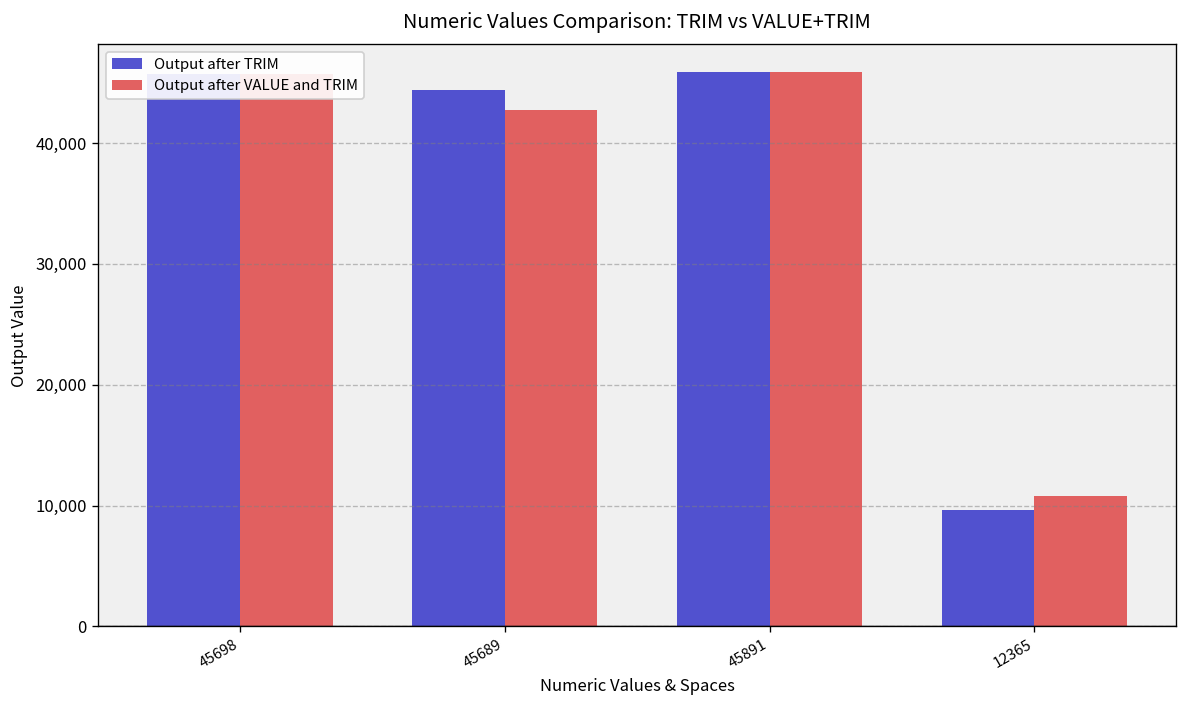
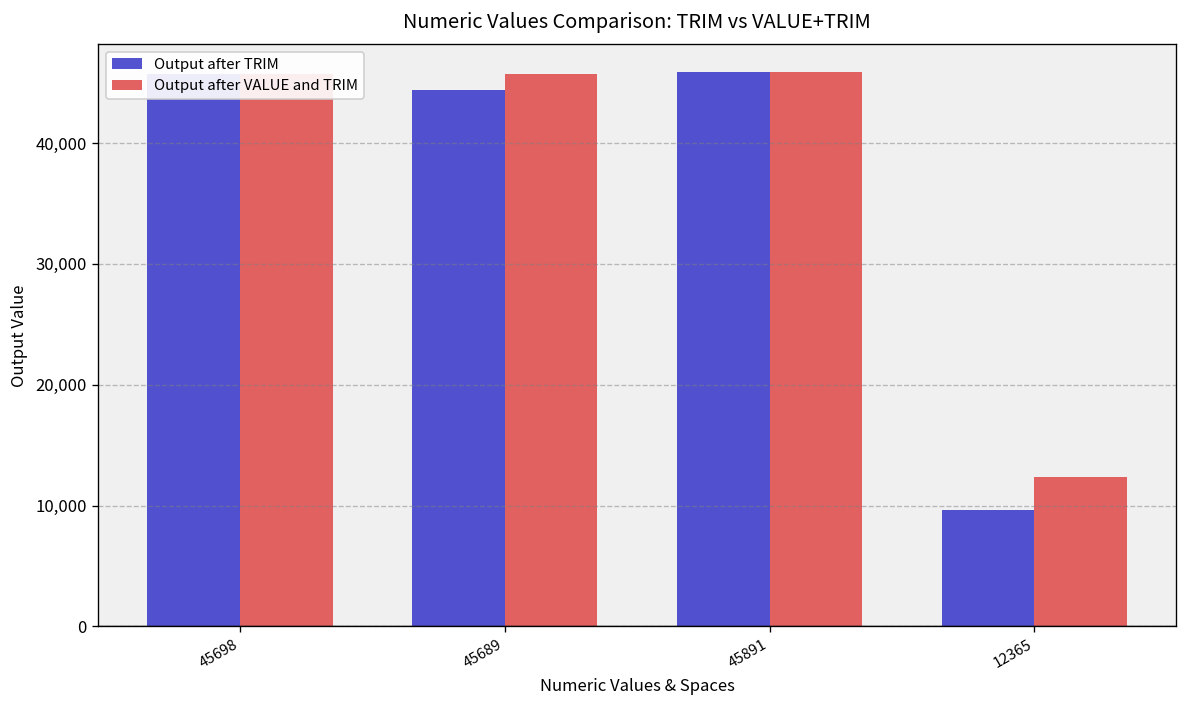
  {
    "Output after TRIM": {
      "45689": "44,400",
      "45891": "45,900",
      "12365": "9,600"
    },
    "Output after VALUE and TRIM": {
-     "45689": "42,800",
+     "45689": "45,700",
      "45891": "45,900",
-     "12365": "10,800"
+     "12365": "12,400"
    }
  }
